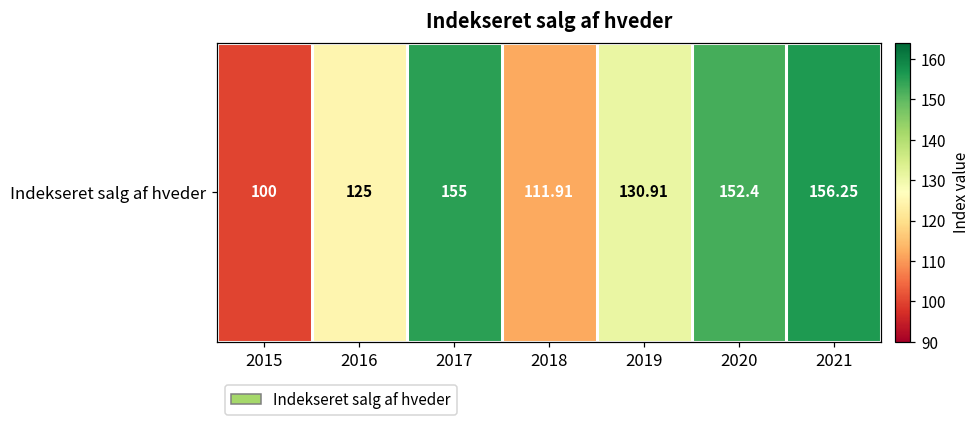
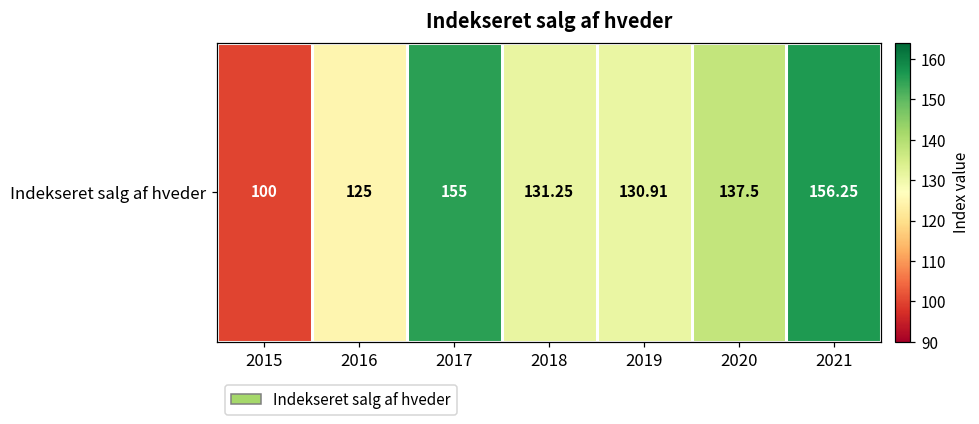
  {
    "Indekseret salg af hveder": {
      "2015": 100,
      "2016": 125,
      "2017": 155,
-     "2018": 111.91,
+     "2018": 131.25,
      "2019": 130.91,
-     "2020": 152.4,
+     "2020": 137.5,
      "2021": 156.25
    }
  }
